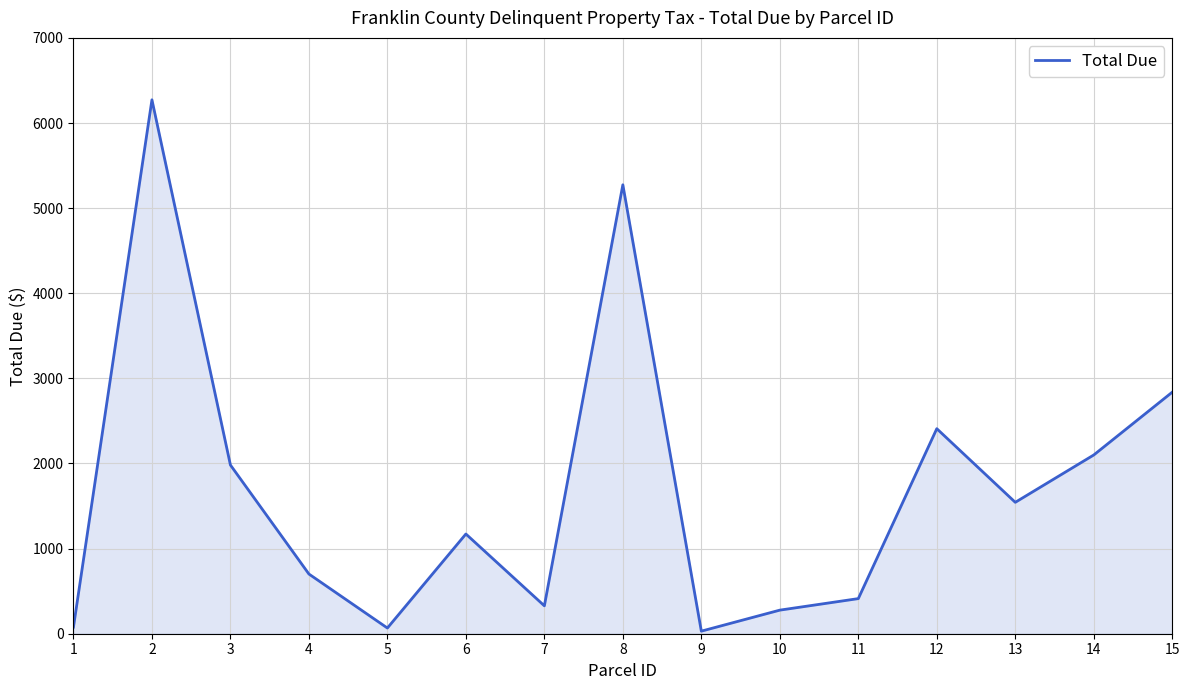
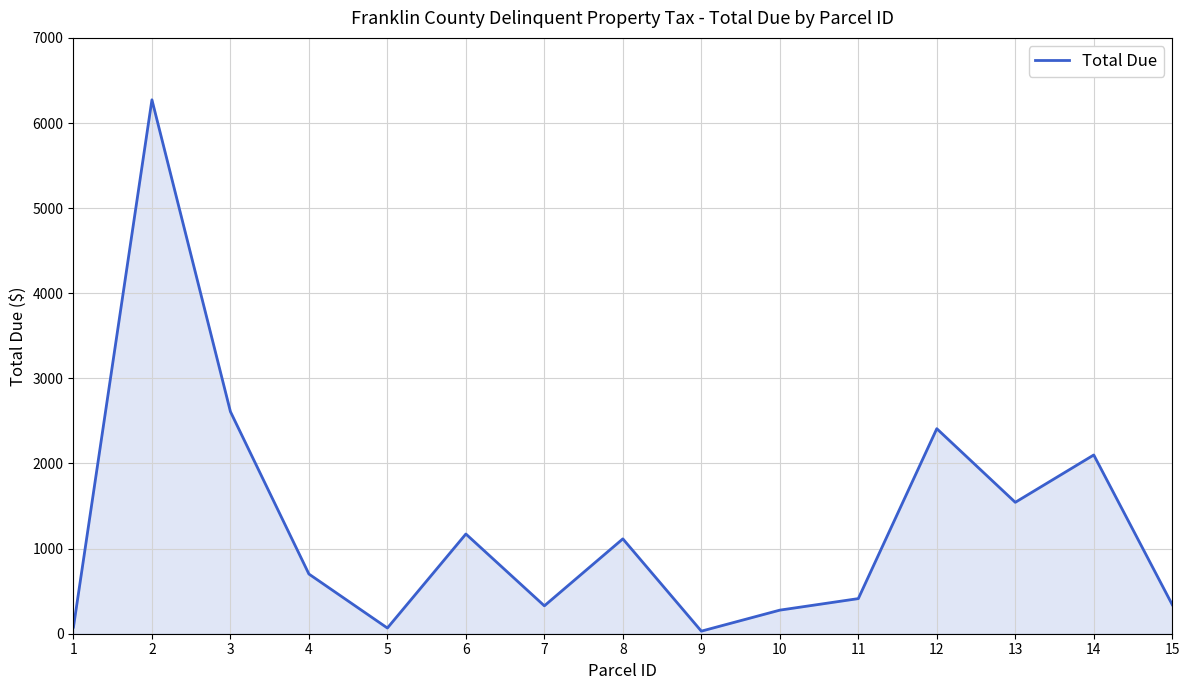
  {
    "1": 100,
    "2": 6300,
-   "3": 2000,
+   "3": 2600,
    "4": 700,
    "5": 100,
    "6": 1200,
    "7": 300,
-   "8": 5300,
+   "8": 1100,
    "9": 0,
    "10": 300,
    "11": 400,
    "12": 2400,
    "13": 1500,
    "14": 2100,
-   "15": 2800
+   "15": 300
  }
